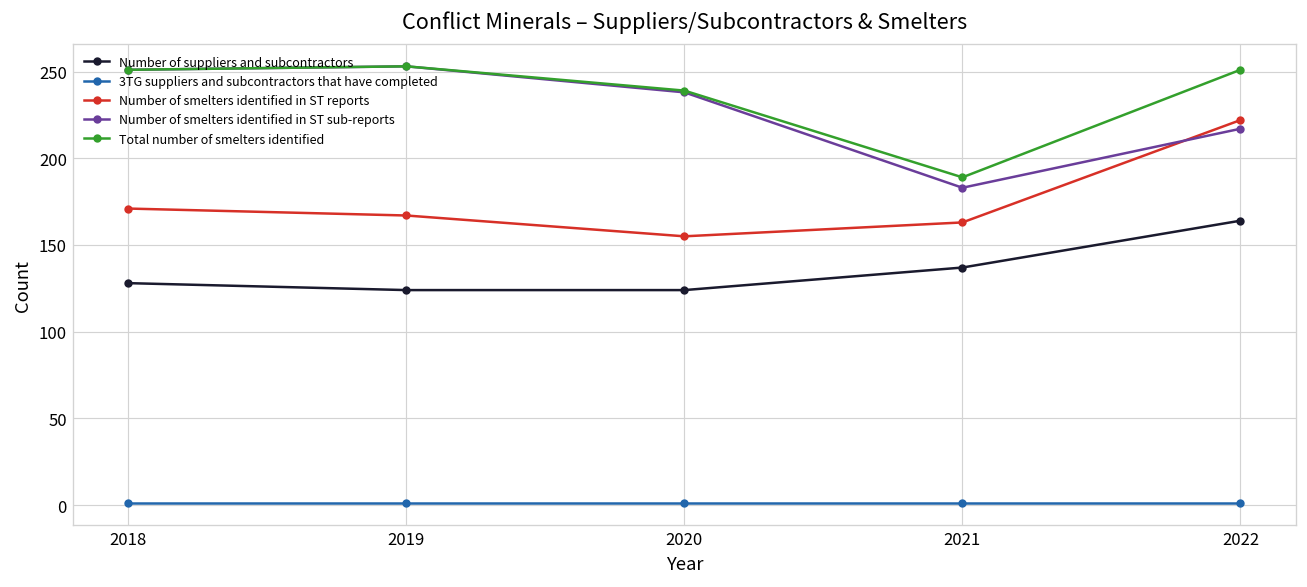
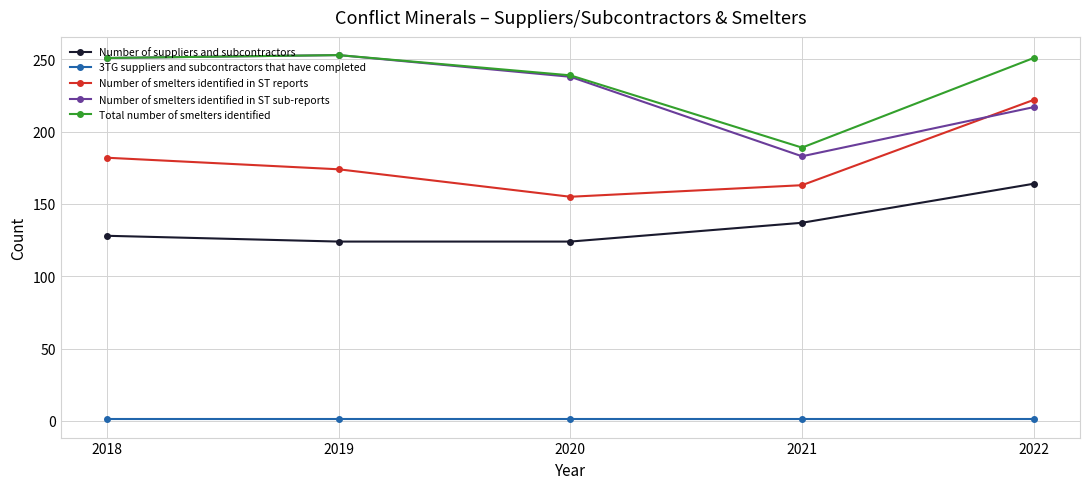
  {
    "Number of suppliers and subcontractors": {
      "2018": 128,
      "2019": 124,
      "2020": 124,
      "2021": 137,
      "2022": 164
    },
    "3TG suppliers and subcontractors that have completed": {
      "2018": 1,
      "2019": 1,
      "2020": 1,
      "2021": 1,
      "2022": 1
    },
    "Number of smelters identified in ST reports": {
-     "2018": 171,
-     "2019": 167,
+     "2018": 182,
+     "2019": 174,
      "2020": 155,
      "2021": 163,
      "2022": 222
    },
    "Number of smelters identified in ST sub-reports": {
      "2021": 183,
      "2022": 217
    },
    "Total number of smelters identified": {
      "2021": 189,
      "2022": 251
    }
  }
